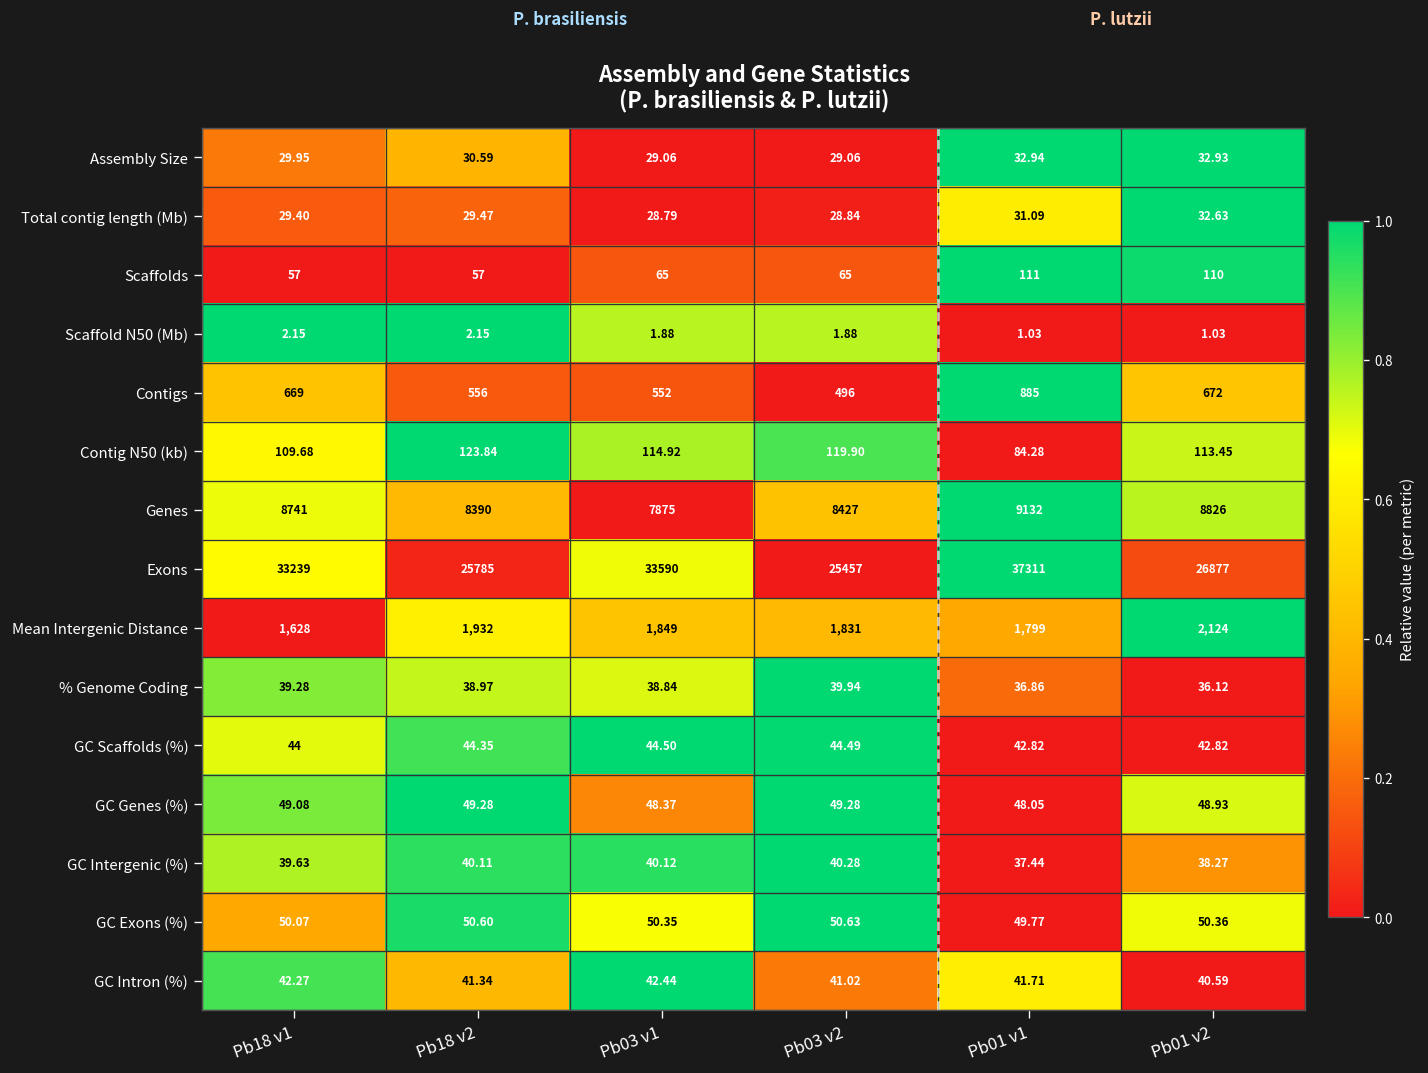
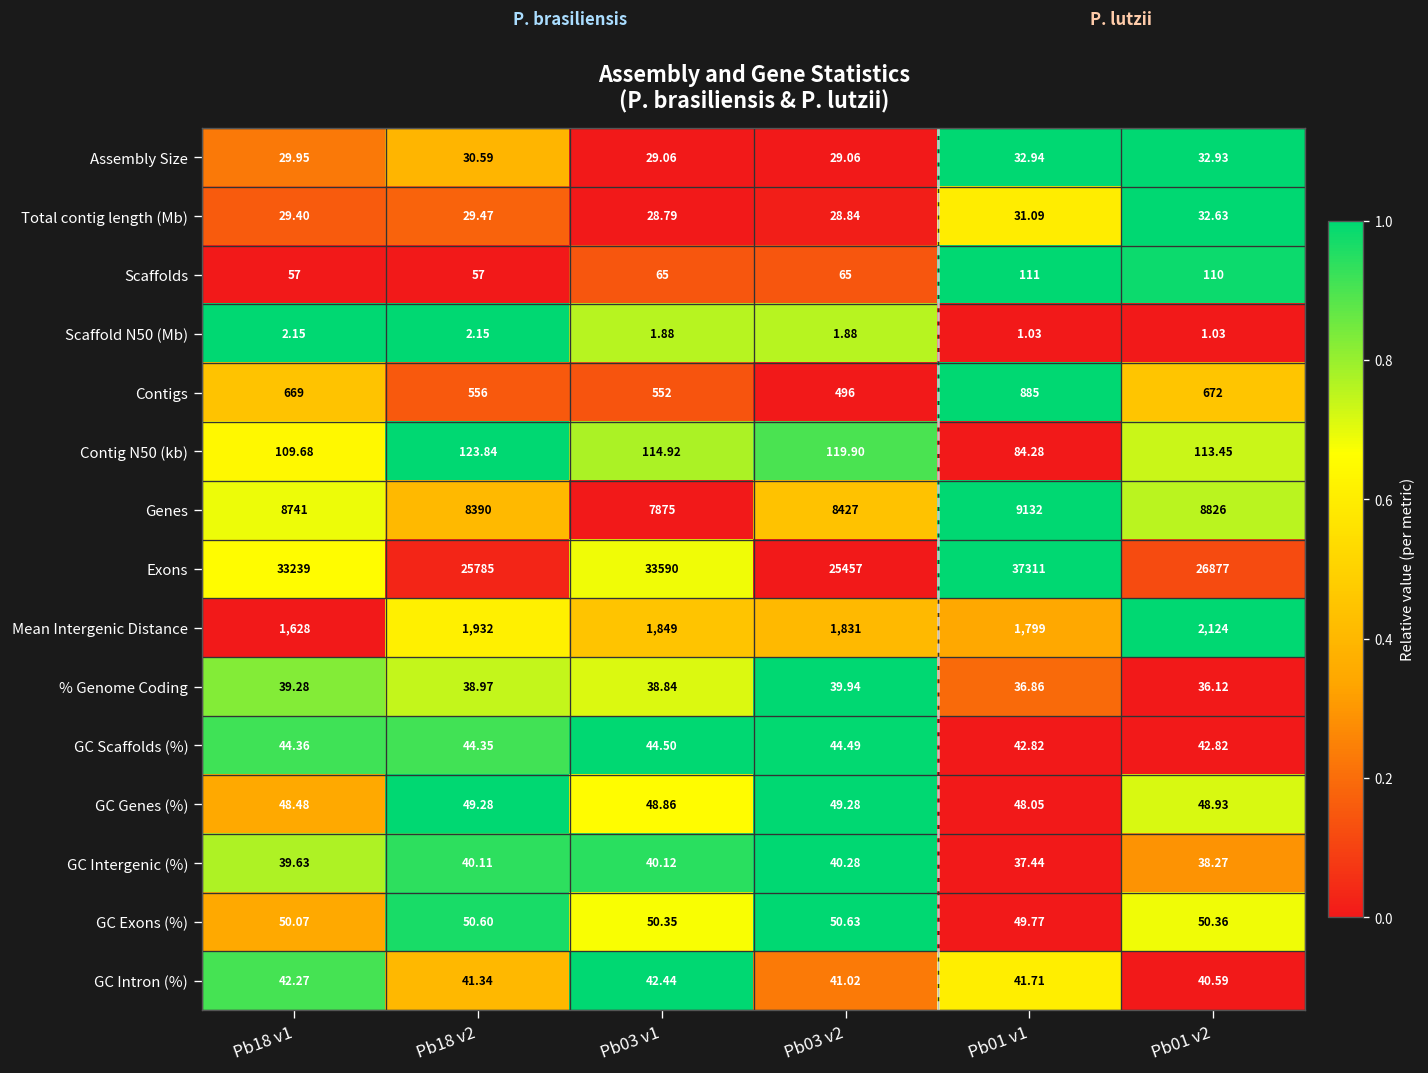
  {
    "Assembly Size": {
      "Pb18 v1": "29.95",
      "Pb18 v2": "30.59",
      "Pb03 v1": "29.06",
      "Pb03 v2": "29.06",
      "Pb01 v1": "32.94",
      "Pb01 v2": "32.93"
    },
    "Total contig length (Mb)": {
      "Pb18 v1": "29.40",
      "Pb18 v2": "29.47",
      "Pb03 v1": "28.79",
      "Pb03 v2": "28.84",
      "Pb01 v1": "31.09",
      "Pb01 v2": "32.63"
    },
    "Scaffolds": {
      "Pb18 v1": "57",
      "Pb18 v2": "57",
      "Pb03 v1": "65",
      "Pb03 v2": "65",
      "Pb01 v1": "111",
      "Pb01 v2": "110"
    },
    "Scaffold N50 (Mb)": {
      "Pb18 v1": "2.15",
      "Pb18 v2": "2.15",
      "Pb03 v1": "1.88",
      "Pb03 v2": "1.88",
      "Pb01 v1": "1.03",
      "Pb01 v2": "1.03"
    },
    "Contigs": {
      "Pb18 v1": "669",
      "Pb18 v2": "556",
      "Pb03 v1": "552",
      "Pb03 v2": "496",
      "Pb01 v1": "885",
      "Pb01 v2": "672"
    },
    "Contig N50 (kb)": {
      "Pb18 v1": "109.68",
      "Pb18 v2": "123.84",
      "Pb03 v1": "114.92",
      "Pb03 v2": "119.90",
      "Pb01 v1": "84.28",
      "Pb01 v2": "113.45"
    },
    "Genes": {
      "Pb18 v1": "8741",
      "Pb18 v2": "8390",
      "Pb03 v1": "7875",
      "Pb03 v2": "8427",
      "Pb01 v1": "9132",
      "Pb01 v2": "8826"
    },
    "Exons": {
      "Pb18 v1": "33239",
      "Pb18 v2": "25785",
      "Pb03 v1": "33590",
      "Pb03 v2": "25457",
      "Pb01 v1": "37311",
      "Pb01 v2": "26877"
    },
    "Mean Intergenic Distance": {
      "Pb18 v1": "1,628",
      "Pb18 v2": "1,932",
      "Pb03 v1": "1,849",
      "Pb03 v2": "1,831",
      "Pb01 v1": "1,799",
      "Pb01 v2": "2,124"
    },
    "% Genome Coding": {
      "Pb18 v1": "39.28",
      "Pb18 v2": "38.97",
      "Pb03 v1": "38.84",
      "Pb03 v2": "39.94",
      "Pb01 v1": "36.86",
      "Pb01 v2": "36.12"
    },
    "GC Scaffolds (%)": {
-     "Pb18 v1": "44",
+     "Pb18 v1": "44.36",
      "Pb18 v2": "44.35",
      "Pb03 v1": "44.50",
      "Pb03 v2": "44.49",
      "Pb01 v1": "42.82",
      "Pb01 v2": "42.82"
    },
    "GC Genes (%)": {
-     "Pb18 v1": "49.08",
+     "Pb18 v1": "48.48",
      "Pb18 v2": "49.28",
-     "Pb03 v1": "48.37",
+     "Pb03 v1": "48.86",
      "Pb03 v2": "49.28",
      "Pb01 v1": "48.05",
      "Pb01 v2": "48.93"
    },
    "GC Intergenic (%)": {
      "Pb18 v1": "39.63",
      "Pb18 v2": "40.11",
      "Pb03 v1": "40.12",
      "Pb03 v2": "40.28",
      "Pb01 v1": "37.44",
      "Pb01 v2": "38.27"
    },
    "GC Exons (%)": {
      "Pb18 v1": "50.07",
      "Pb18 v2": "50.60",
      "Pb03 v1": "50.35",
      "Pb03 v2": "50.63",
      "Pb01 v1": "49.77",
      "Pb01 v2": "50.36"
    },
    "GC Intron (%)": {
      "Pb18 v1": "42.27",
      "Pb18 v2": "41.34",
      "Pb03 v1": "42.44",
      "Pb03 v2": "41.02",
      "Pb01 v1": "41.71",
      "Pb01 v2": "40.59"
    }
  }
